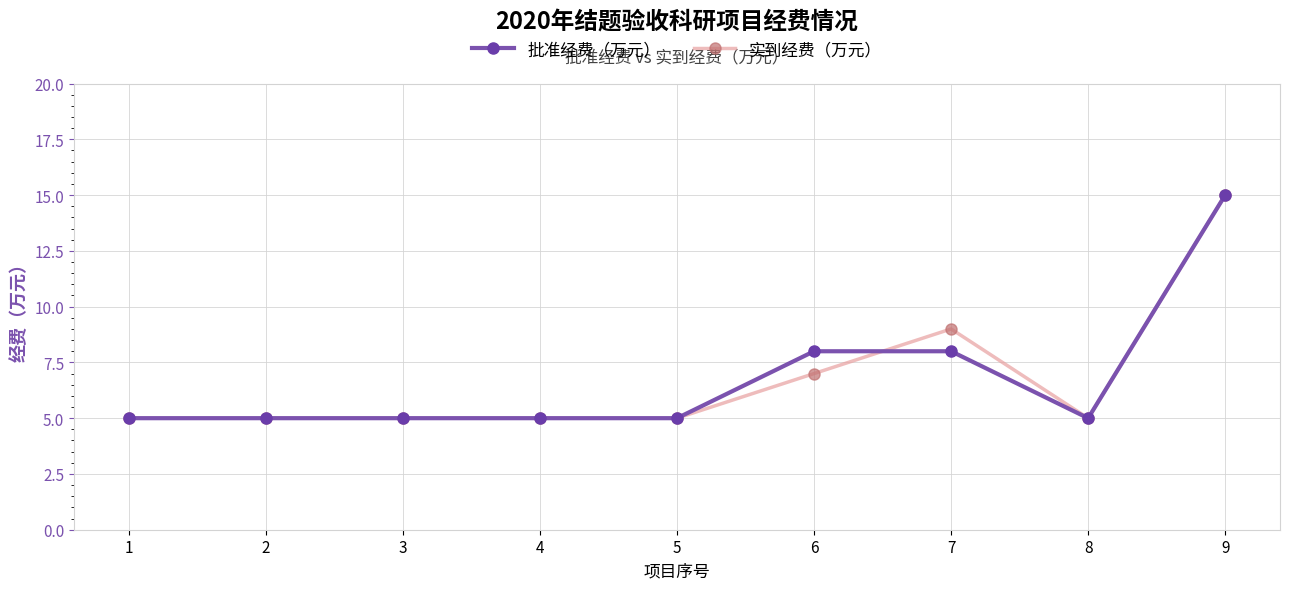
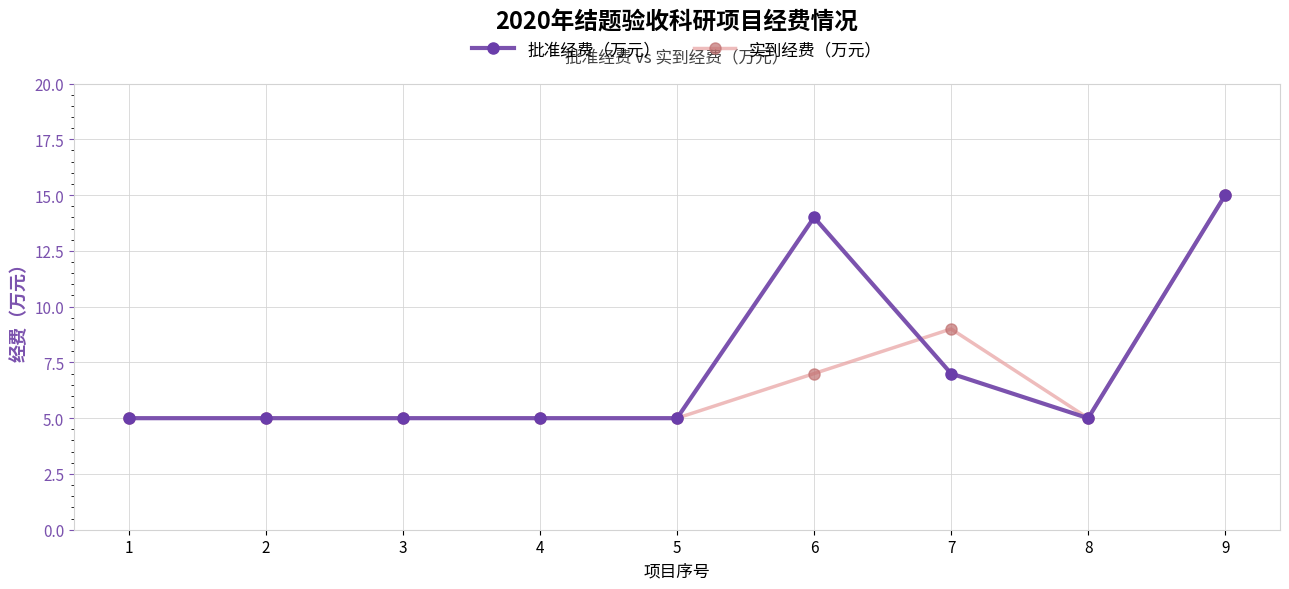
  {
    "批准经费（万元）": {
-     "6": 8,
-     "7": 8
+     "6": 14,
+     "7": 7
    },
    "实到经费（万元）": {
      "6": 7,
      "7": 9
    }
  }
